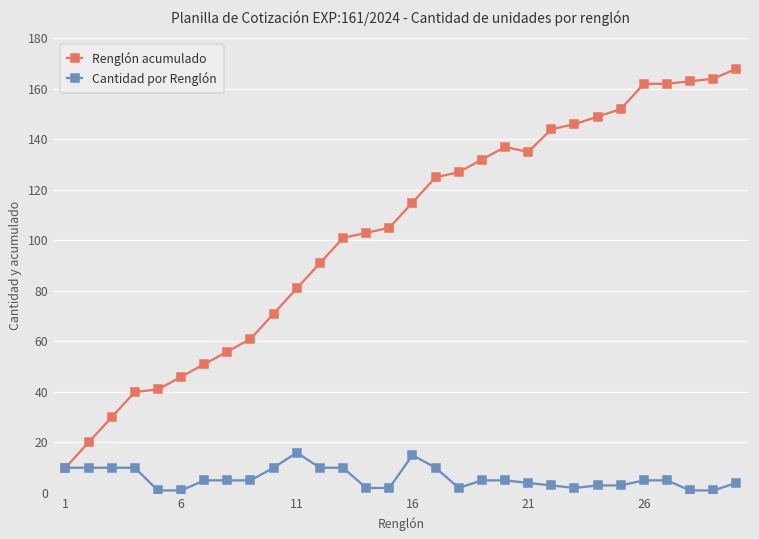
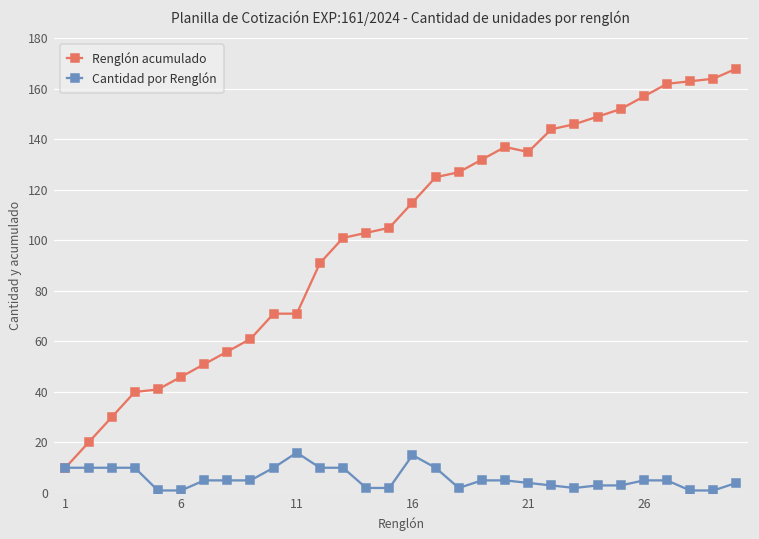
  {
    "Renglón acumulado": {
      "6": 46,
-     "11": 81,
+     "11": 71,
      "16": 115,
      "21": 135,
-     "26": 162
+     "26": 157
    },
    "Cantidad por Renglón": {
      "6": 1,
      "11": 16,
      "16": 15,
      "21": 4,
      "26": 5
    }
  }
